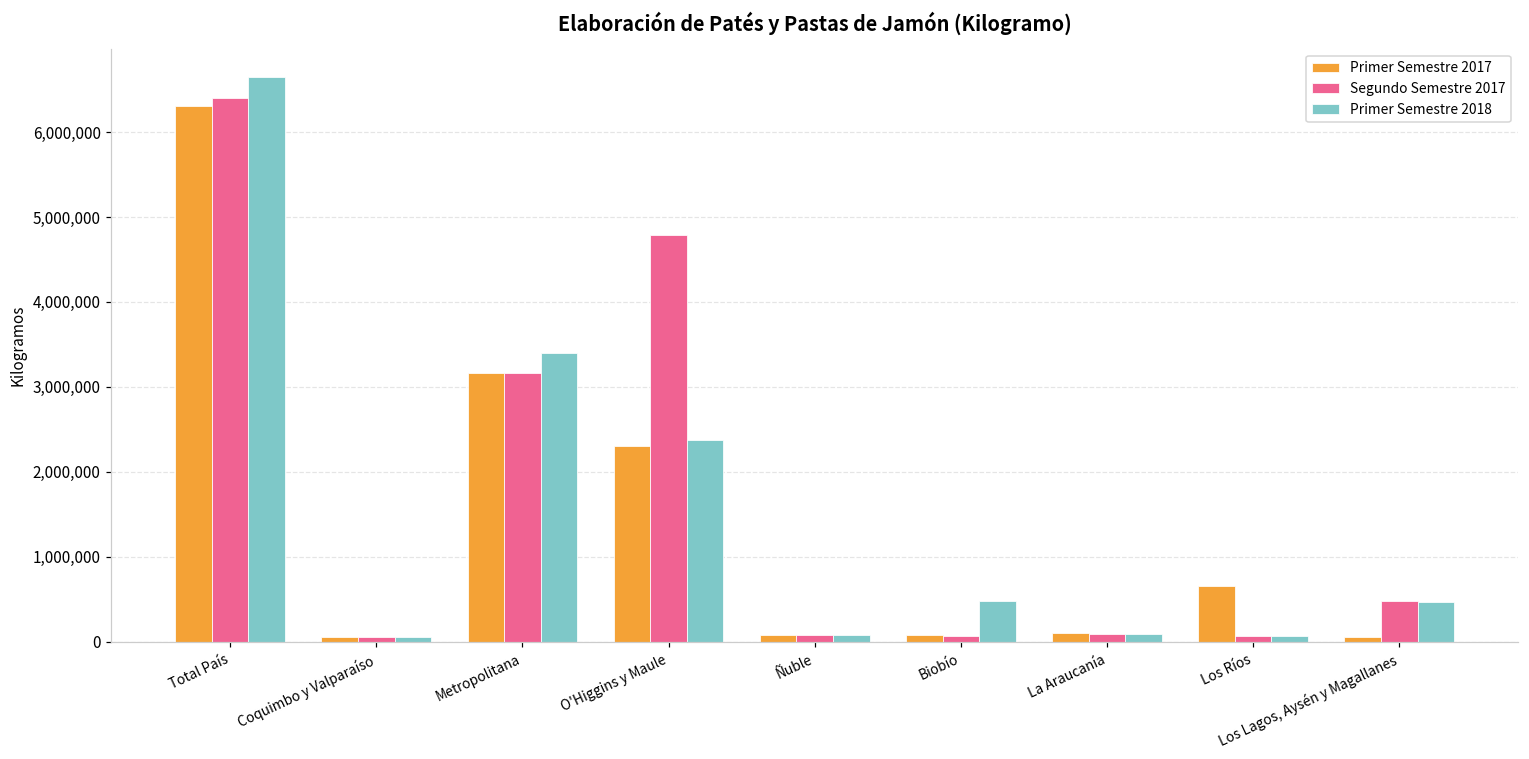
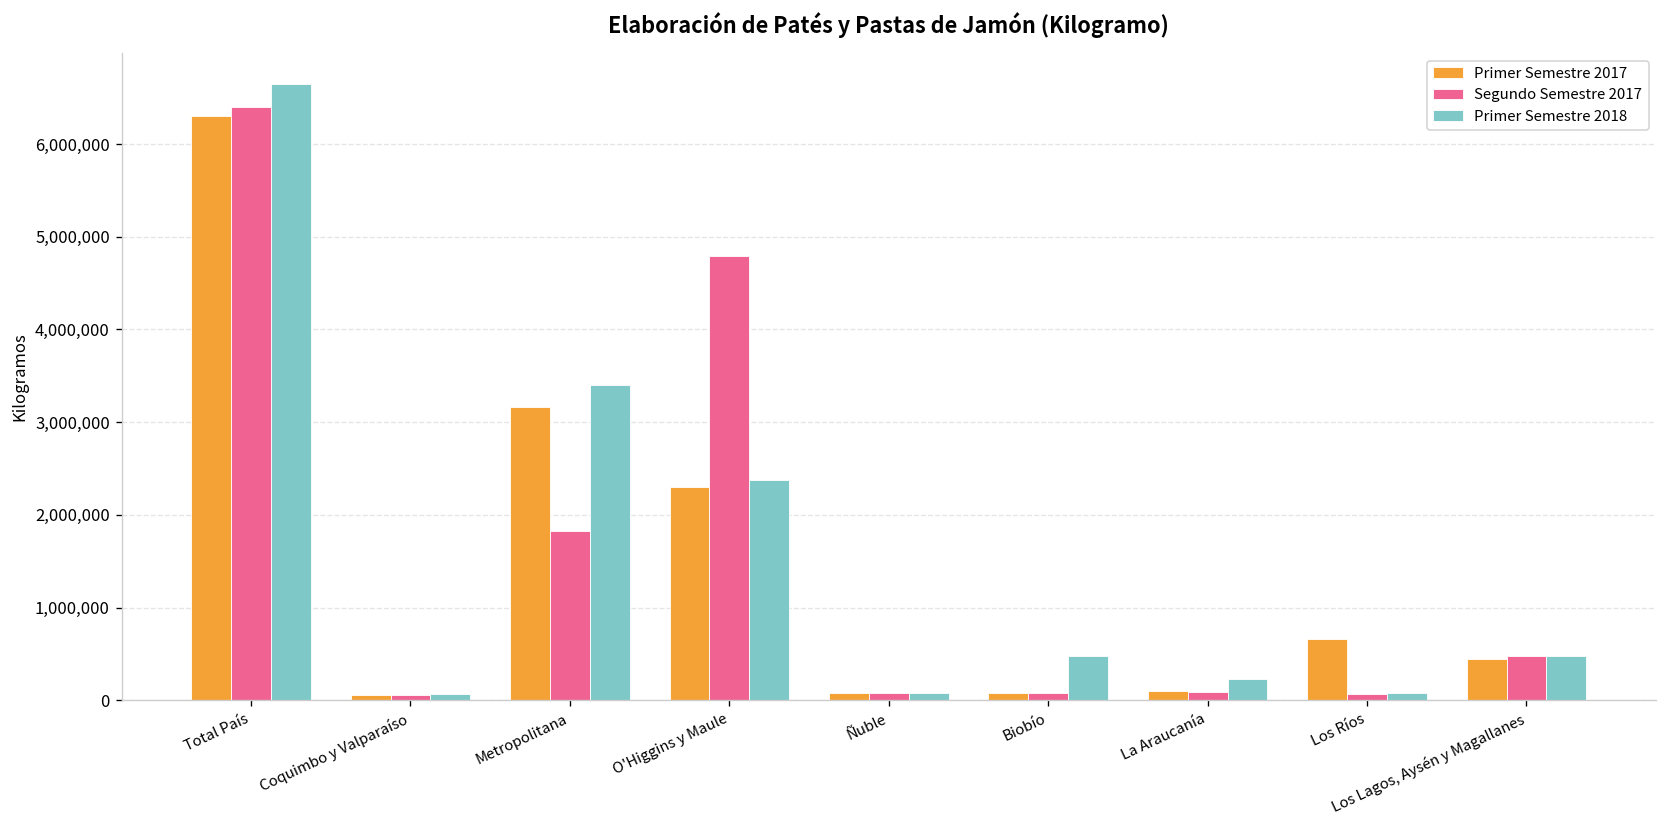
  {
    "Primer Semestre 2017": {
      "Total País": "6,300,000",
      "Coquimbo y Valparaíso": "100,000",
      "Metropolitana": "3,200,000",
      "O'Higgins y Maule": "2,300,000",
      "Ñuble": "100,000",
      "Biobío": "100,000",
      "La Araucanía": "100,000",
      "Los Ríos": "700,000",
-     "Los Lagos, Aysén y Magallanes": "100,000"
+     "Los Lagos, Aysén y Magallanes": "400,000"
    },
    "Segundo Semestre 2017": {
      "Total País": "6,400,000",
      "Coquimbo y Valparaíso": "100,000",
-     "Metropolitana": "3,200,000",
+     "Metropolitana": "1,800,000",
      "O'Higgins y Maule": "4,800,000",
      "Ñuble": "100,000",
      "Biobío": "100,000",
      "La Araucanía": "100,000",
      "Los Ríos": "100,000",
      "Los Lagos, Aysén y Magallanes": "500,000"
    },
    "Primer Semestre 2018": {
      "Total País": "6,600,000",
      "Coquimbo y Valparaíso": "100,000",
      "Metropolitana": "3,400,000",
      "O'Higgins y Maule": "2,400,000",
      "Ñuble": "100,000",
      "Biobío": "500,000",
-     "La Araucanía": "100,000",
+     "La Araucanía": "200,000",
      "Los Ríos": "100,000",
      "Los Lagos, Aysén y Magallanes": "500,000"
    }
  }
